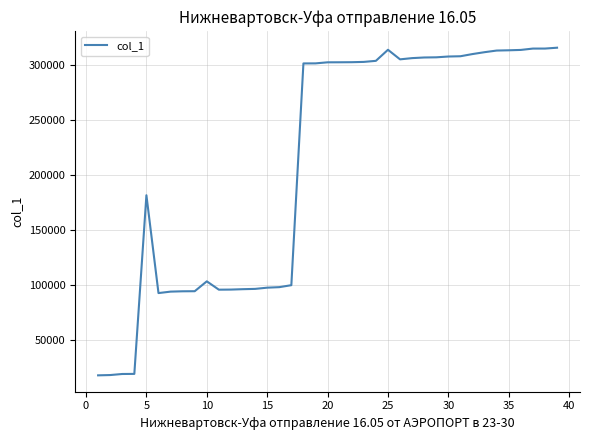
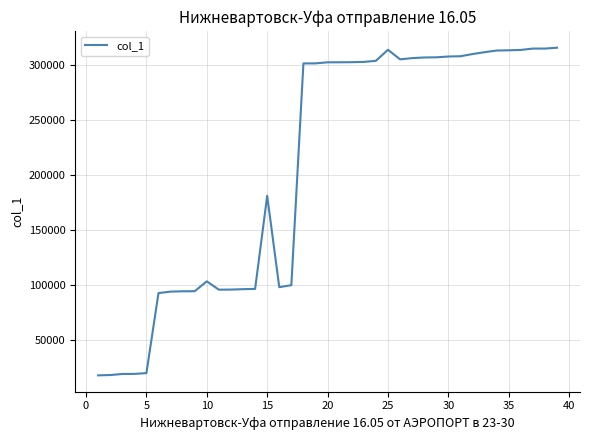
  {
-   "5": 182000,
+   "5": 20000,
    "10": 103000,
-   "15": 98000,
+   "15": 181000,
    "20": 303000,
    "25": 314000,
    "30": 308000,
    "35": 314000
  }
